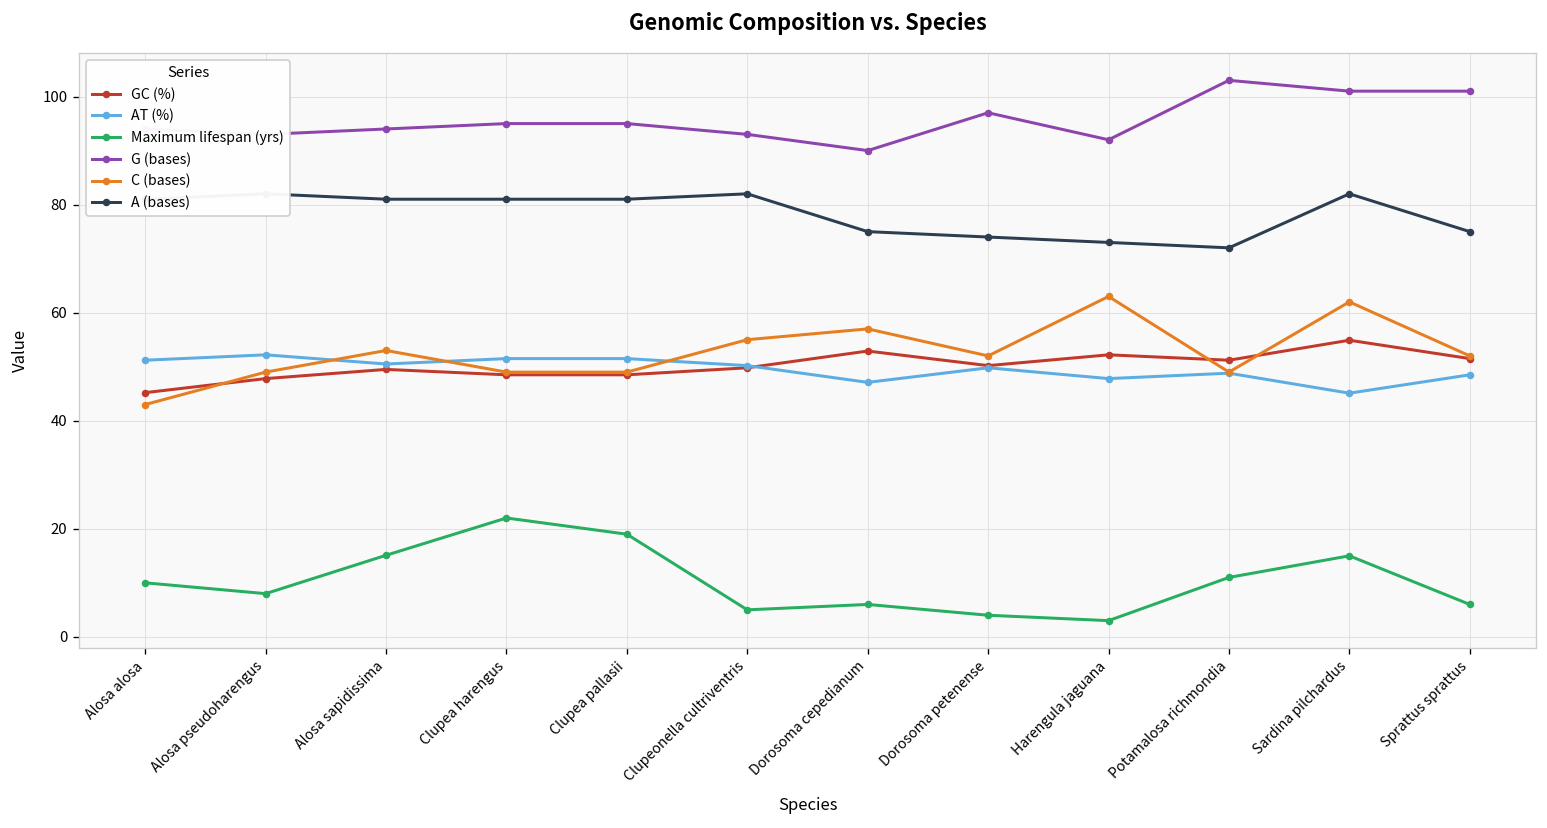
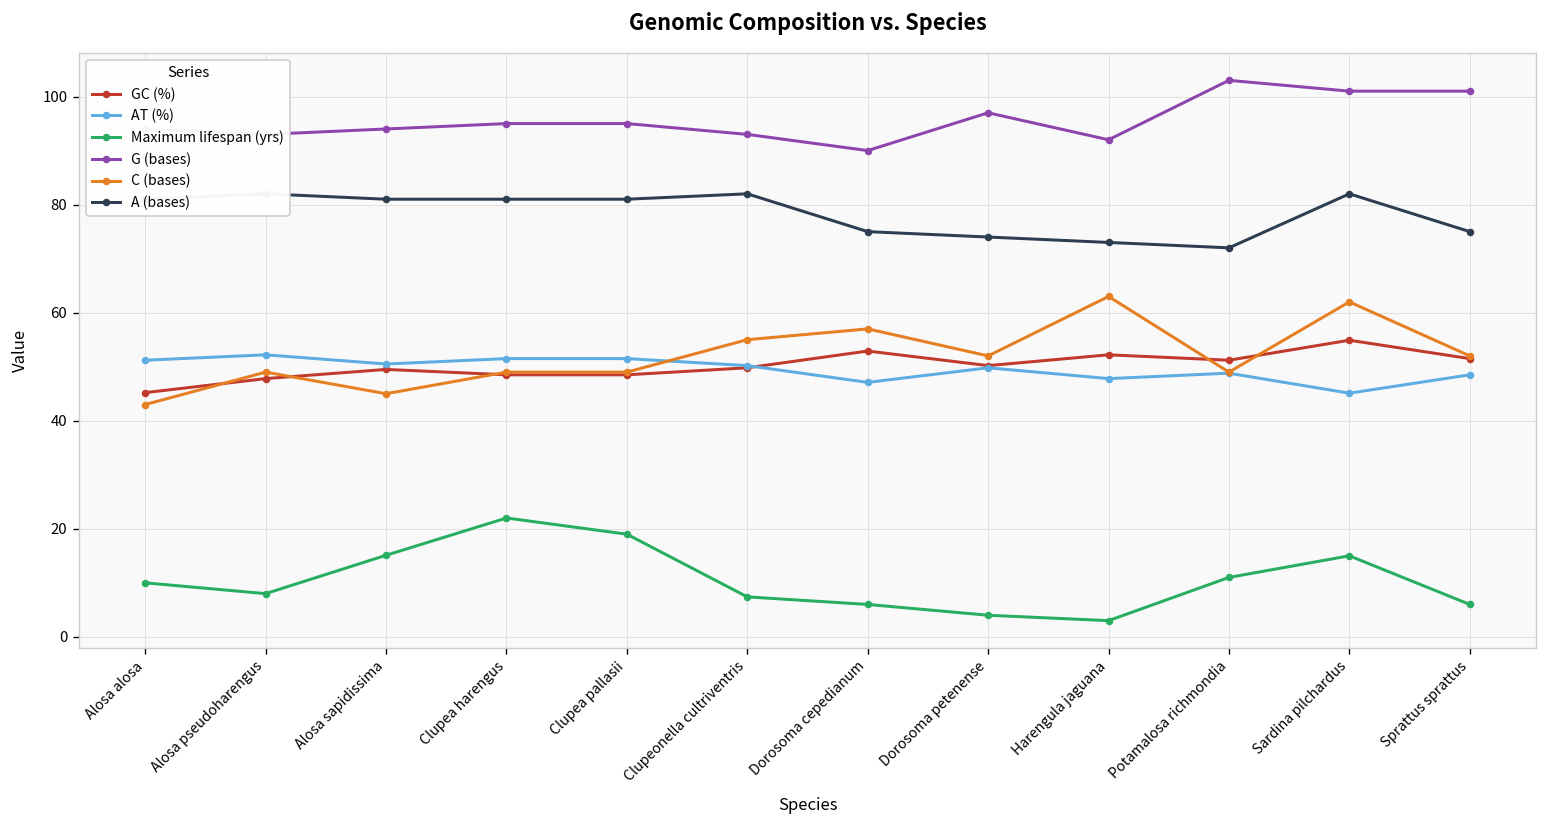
  {
    "GC (%)": {
      "Alosa alosa": 45,
      "Alosa pseudoharengus": 48,
      "Alosa sapidissima": 50,
      "Dorosoma cepedianum": 53,
      "Harengula jaguana": 52,
      "Potamalosa richmondia": 51,
      "Sardina pilchardus": 55
    },
    "AT (%)": {
      "Alosa alosa": 51,
      "Alosa pseudoharengus": 52,
      "Alosa sapidissima": 51,
      "Clupea harengus": 52,
      "Clupea pallasii": 52,
      "Dorosoma cepedianum": 47,
      "Harengula jaguana": 48,
      "Sardina pilchardus": 45,
      "Sprattus sprattus": 49
    },
    "Maximum lifespan (yrs)": {
      "Alosa alosa": 10,
      "Alosa pseudoharengus": 8,
      "Alosa sapidissima": 15,
      "Clupea harengus": 22,
      "Clupea pallasii": 19,
-     "Clupeonella cultriventris": 5,
+     "Clupeonella cultriventris": 7,
      "Dorosoma cepedianum": 6,
      "Dorosoma petenense": 4,
      "Harengula jaguana": 3,
      "Potamalosa richmondia": 11,
      "Sardina pilchardus": 15,
      "Sprattus sprattus": 6
    },
    "G (bases)": {
      "Alosa sapidissima": 94,
      "Clupea harengus": 95,
      "Clupea pallasii": 95,
      "Clupeonella cultriventris": 93,
      "Dorosoma cepedianum": 90,
      "Dorosoma petenense": 97,
      "Harengula jaguana": 92,
      "Potamalosa richmondia": 103,
      "Sardina pilchardus": 101,
      "Sprattus sprattus": 101
    },
    "C (bases)": {
      "Alosa alosa": 43,
      "Alosa pseudoharengus": 49,
-     "Alosa sapidissima": 53,
+     "Alosa sapidissima": 45,
      "Clupeonella cultriventris": 55,
      "Dorosoma cepedianum": 57,
      "Dorosoma petenense": 52,
      "Harengula jaguana": 63,
      "Sardina pilchardus": 62
    },
    "A (bases)": {
      "Alosa sapidissima": 81,
      "Clupea harengus": 81,
      "Clupea pallasii": 81,
      "Clupeonella cultriventris": 82,
      "Dorosoma cepedianum": 75,
      "Dorosoma petenense": 74,
      "Harengula jaguana": 73,
      "Potamalosa richmondia": 72,
      "Sardina pilchardus": 82,
      "Sprattus sprattus": 75
    }
  }
